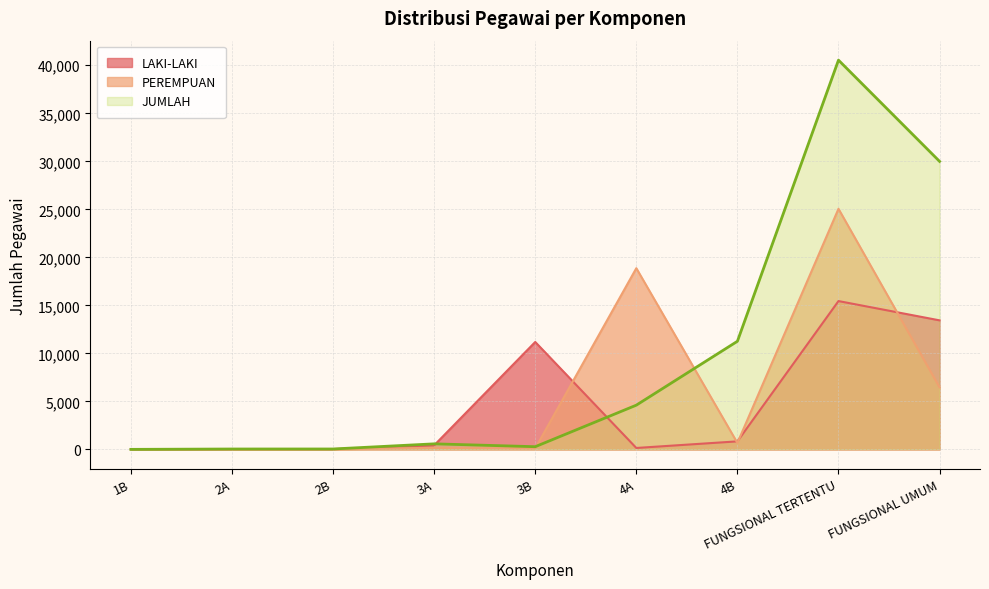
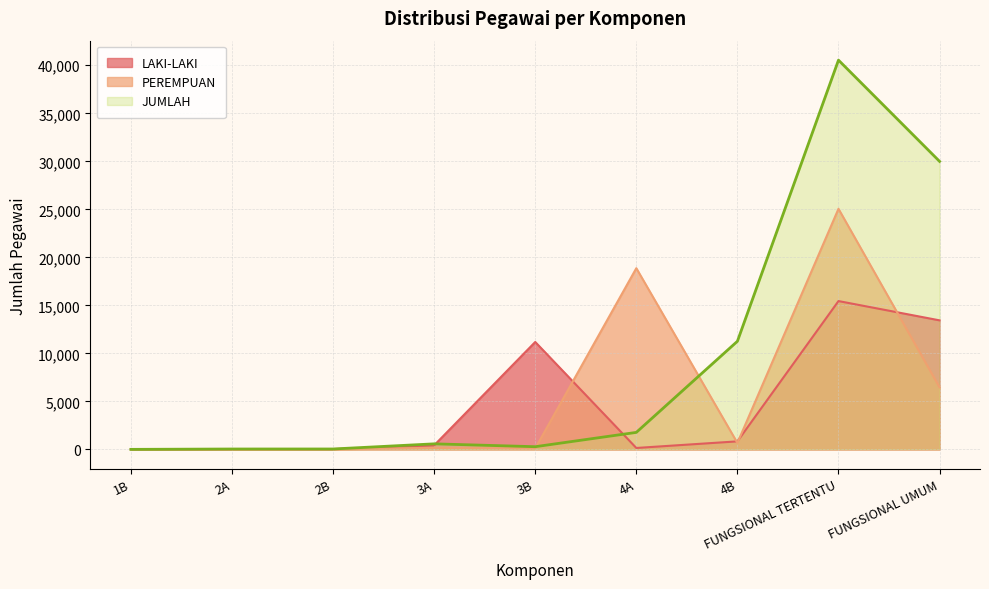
  {
    "LAKI-LAKI": {
      "3B": "11,000",
      "4A": "0",
      "FUNGSIONAL TERTENTU": "15,000",
      "FUNGSIONAL UMUM": "13,000"
    },
    "PEREMPUAN": {
      "3A": "0",
      "4A": "19,000",
      "FUNGSIONAL TERTENTU": "25,000",
      "FUNGSIONAL UMUM": "6,000"
    },
    "JUMLAH": {
-     "4A": "5,000",
+     "4A": "2,000",
      "4B": "11,000",
      "FUNGSIONAL TERTENTU": "41,000",
      "FUNGSIONAL UMUM": "30,000"
    }
  }
